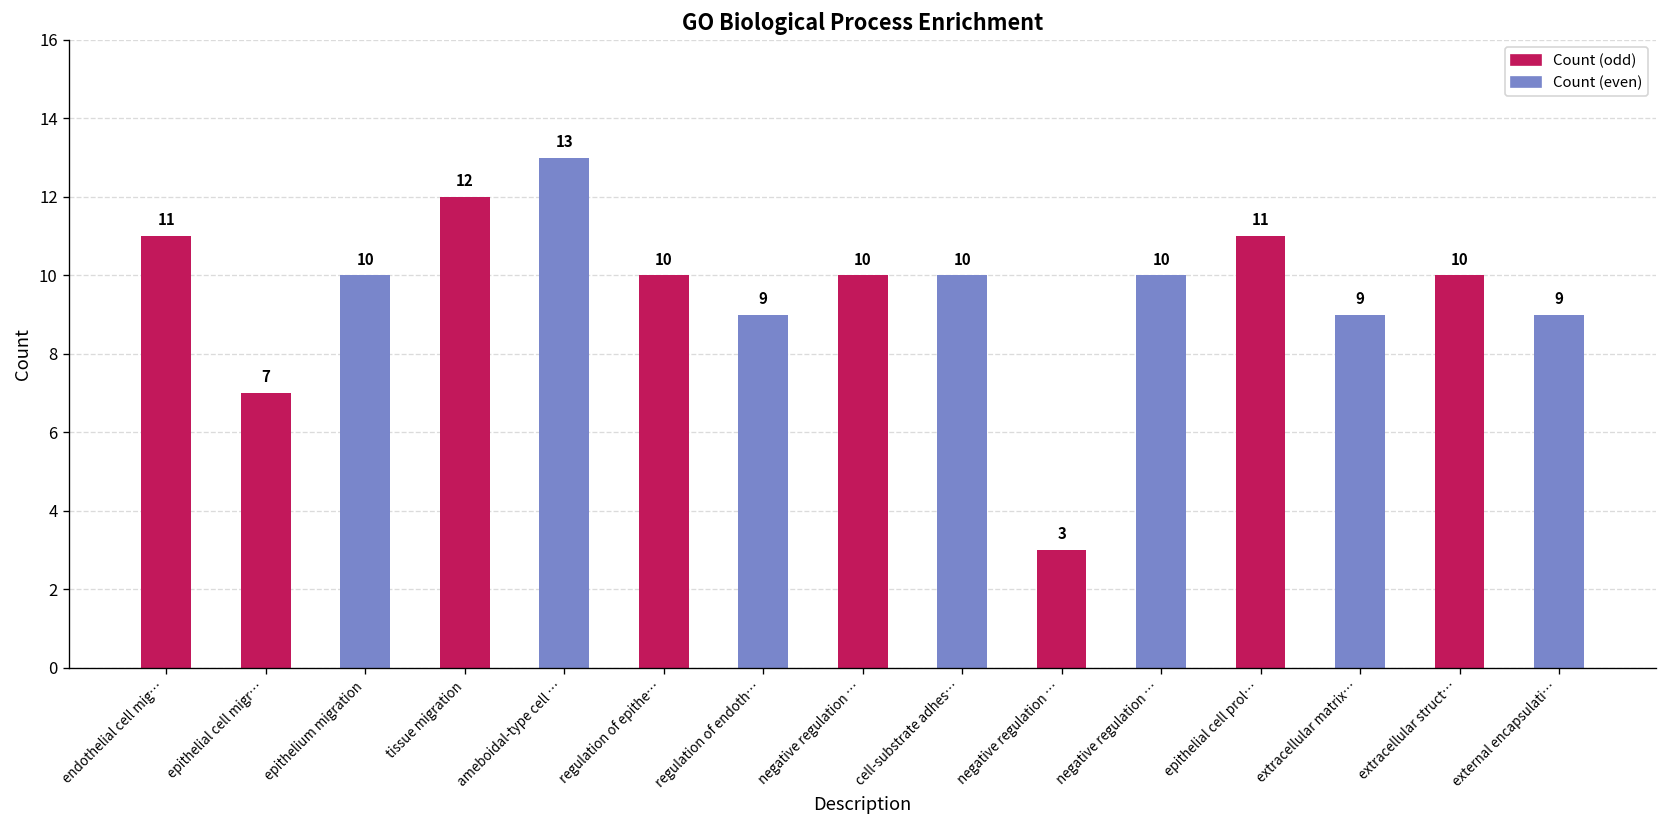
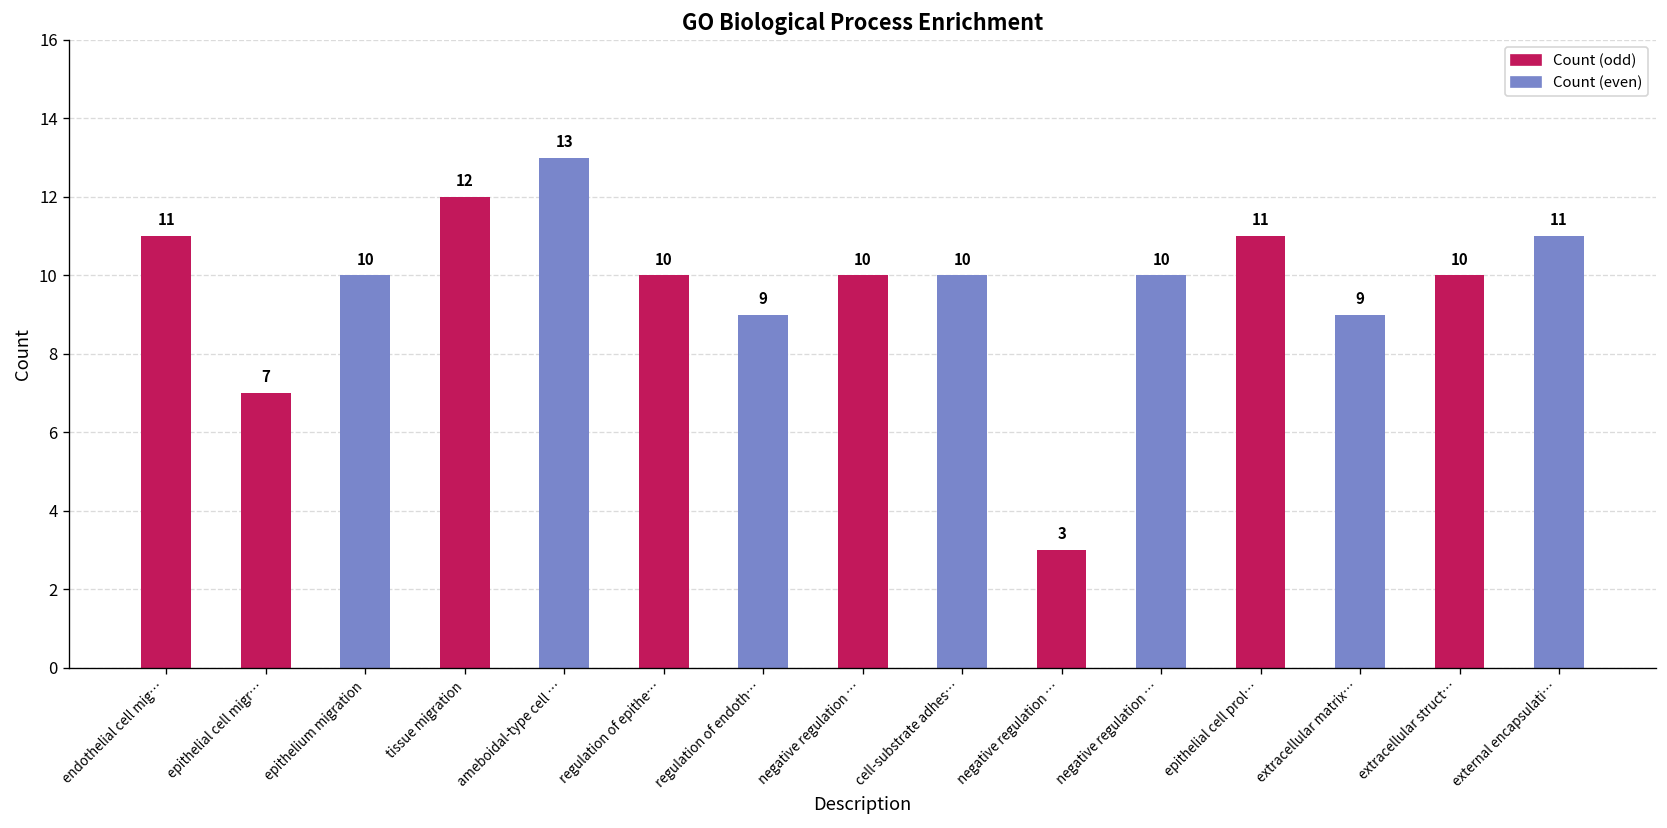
  {
    "endothelial cell mig…": 11,
    "epithelial cell migr…": 7,
    "epithelium migration": 10,
    "tissue migration": 12,
    "ameboidal-type cell …": 13,
    "regulation of epithe…": 10,
    "regulation of endoth…": 9,
    "cell-substrate adhes…": 10,
    "epithelial cell prol…": 11,
    "extracellular matrix…": 9,
    "extracellular struct…": 10,
-   "external encapsulati…": 9
+   "external encapsulati…": 11
  }
